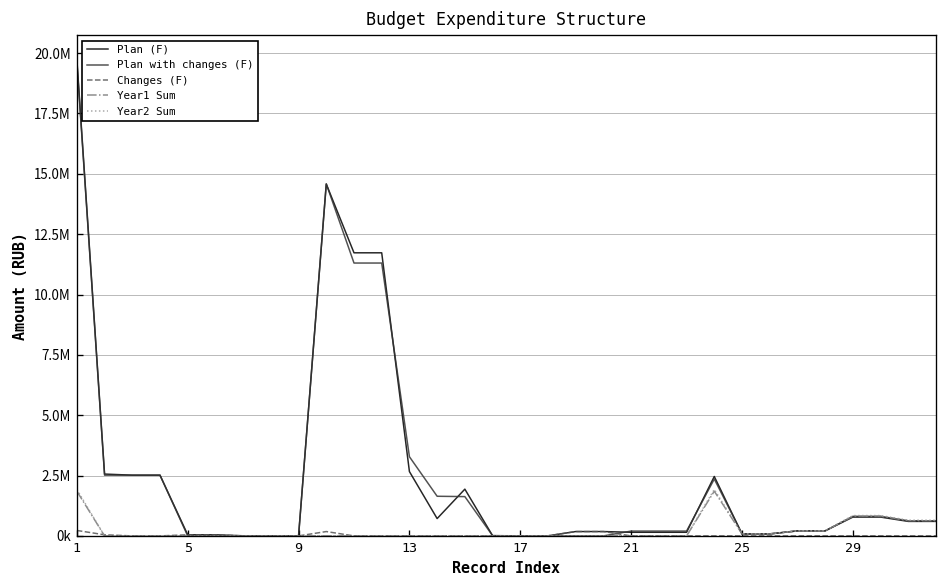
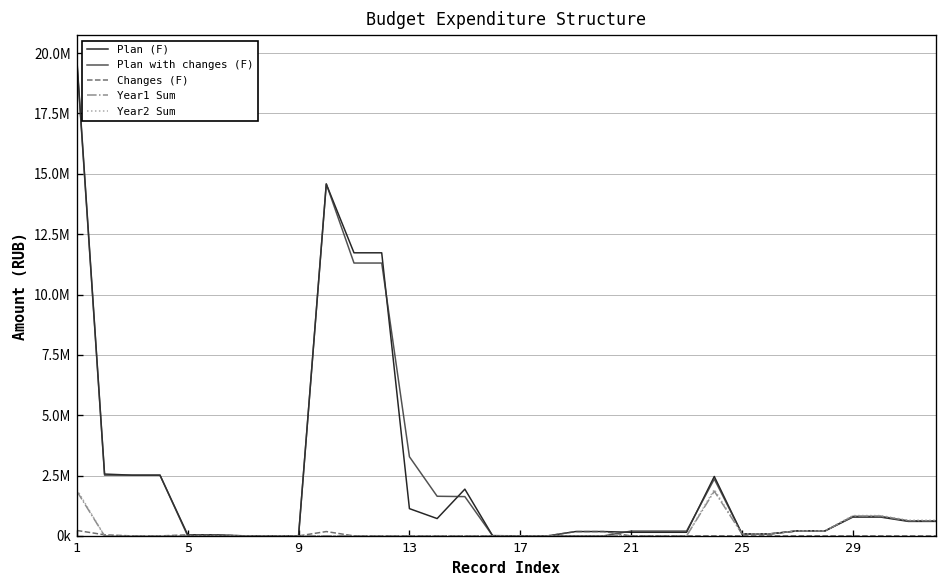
  {
    "Plan (F)": {
-     "13": 2700000
+     "13": 1100000
    }
  }
